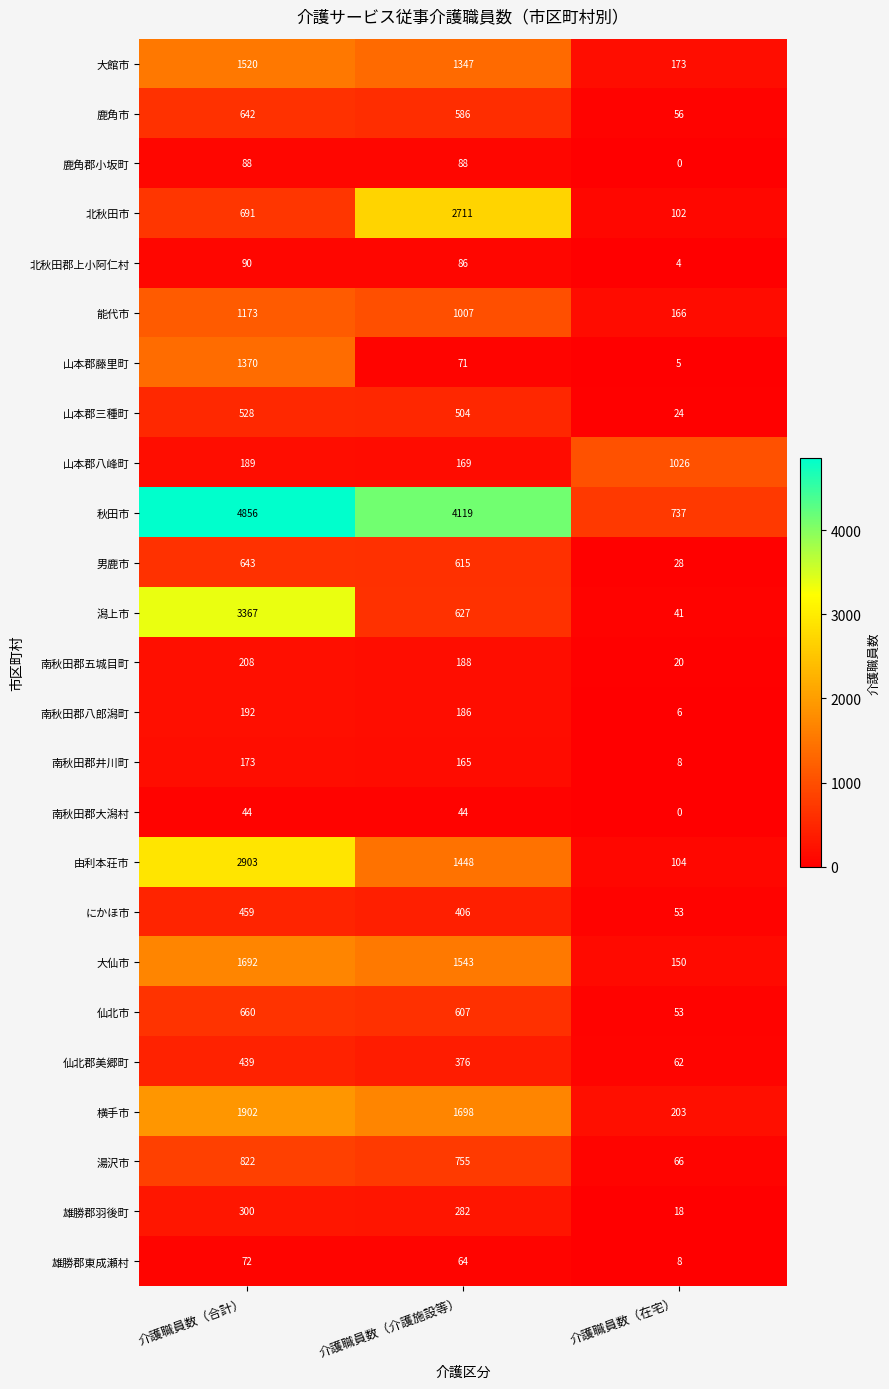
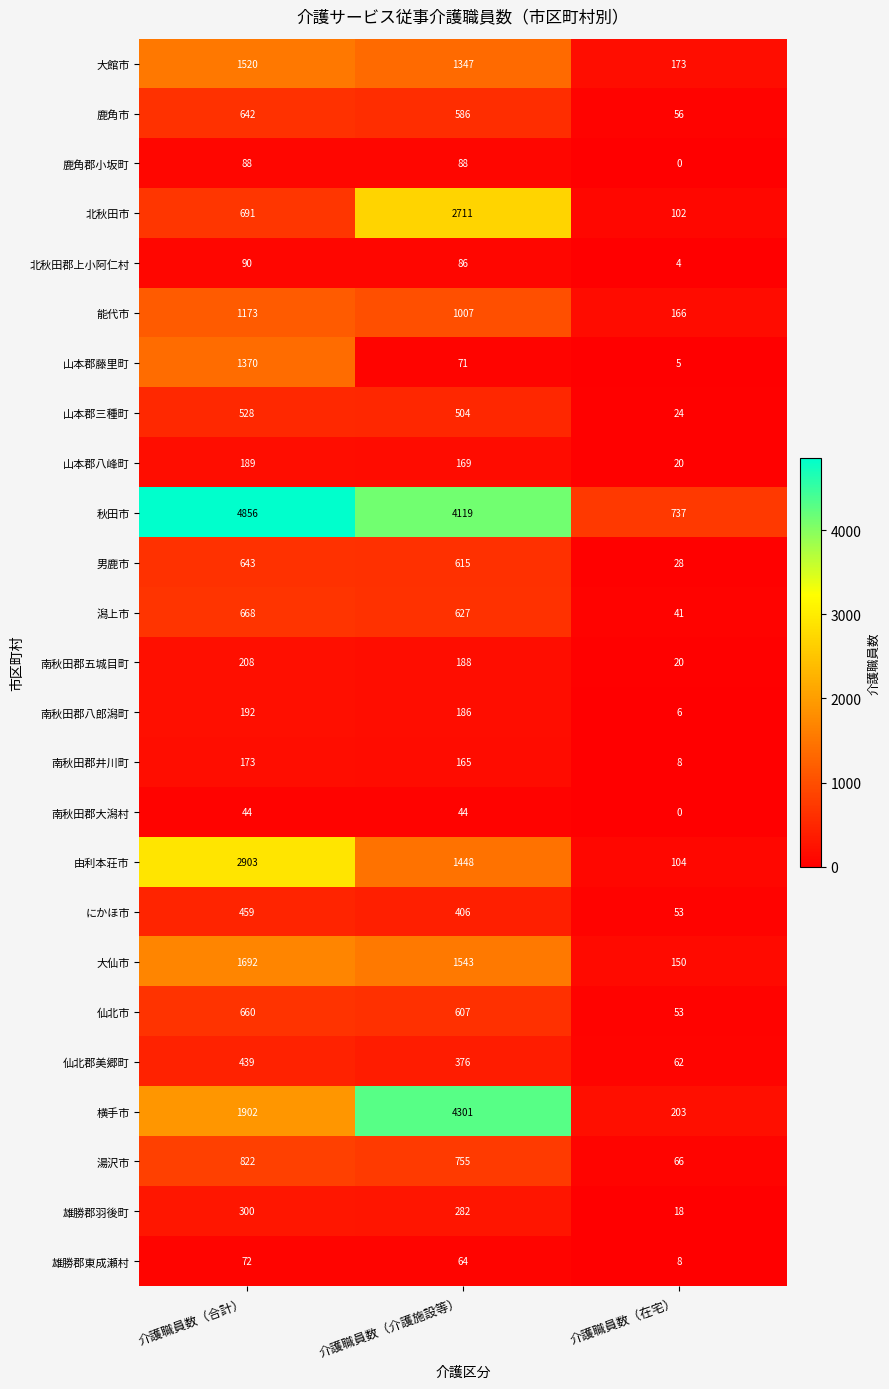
  {
    "大館市": {
      "介護職員数（合計）": 1520,
      "介護職員数（介護施設等）": 1347,
      "介護職員数（在宅）": 173
    },
    "鹿角市": {
      "介護職員数（合計）": 642,
      "介護職員数（介護施設等）": 586,
      "介護職員数（在宅）": 56
    },
    "鹿角郡小坂町": {
      "介護職員数（合計）": 88,
      "介護職員数（介護施設等）": 88,
      "介護職員数（在宅）": 0
    },
    "北秋田市": {
      "介護職員数（合計）": 691,
      "介護職員数（介護施設等）": 2711,
      "介護職員数（在宅）": 102
    },
    "北秋田郡上小阿仁村": {
      "介護職員数（合計）": 90,
      "介護職員数（介護施設等）": 86,
      "介護職員数（在宅）": 4
    },
    "能代市": {
      "介護職員数（合計）": 1173,
      "介護職員数（介護施設等）": 1007,
      "介護職員数（在宅）": 166
    },
    "山本郡藤里町": {
      "介護職員数（合計）": 1370,
      "介護職員数（介護施設等）": 71,
      "介護職員数（在宅）": 5
    },
    "山本郡三種町": {
      "介護職員数（合計）": 528,
      "介護職員数（介護施設等）": 504,
      "介護職員数（在宅）": 24
    },
    "山本郡八峰町": {
      "介護職員数（合計）": 189,
      "介護職員数（介護施設等）": 169,
-     "介護職員数（在宅）": 1026
+     "介護職員数（在宅）": 20
    },
    "秋田市": {
      "介護職員数（合計）": 4856,
      "介護職員数（介護施設等）": 4119,
      "介護職員数（在宅）": 737
    },
    "男鹿市": {
      "介護職員数（合計）": 643,
      "介護職員数（介護施設等）": 615,
      "介護職員数（在宅）": 28
    },
    "潟上市": {
-     "介護職員数（合計）": 3367,
+     "介護職員数（合計）": 668,
      "介護職員数（介護施設等）": 627,
      "介護職員数（在宅）": 41
    },
    "南秋田郡五城目町": {
      "介護職員数（合計）": 208,
      "介護職員数（介護施設等）": 188,
      "介護職員数（在宅）": 20
    },
    "南秋田郡八郎潟町": {
      "介護職員数（合計）": 192,
      "介護職員数（介護施設等）": 186,
      "介護職員数（在宅）": 6
    },
    "南秋田郡井川町": {
      "介護職員数（合計）": 173,
      "介護職員数（介護施設等）": 165,
      "介護職員数（在宅）": 8
    },
    "南秋田郡大潟村": {
      "介護職員数（合計）": 44,
      "介護職員数（介護施設等）": 44,
      "介護職員数（在宅）": 0
    },
    "由利本荘市": {
      "介護職員数（合計）": 2903,
      "介護職員数（介護施設等）": 1448,
      "介護職員数（在宅）": 104
    },
    "にかほ市": {
      "介護職員数（合計）": 459,
      "介護職員数（介護施設等）": 406,
      "介護職員数（在宅）": 53
    },
    "大仙市": {
      "介護職員数（合計）": 1692,
      "介護職員数（介護施設等）": 1543,
      "介護職員数（在宅）": 150
    },
    "仙北市": {
      "介護職員数（合計）": 660,
      "介護職員数（介護施設等）": 607,
      "介護職員数（在宅）": 53
    },
    "仙北郡美郷町": {
      "介護職員数（合計）": 439,
      "介護職員数（介護施設等）": 376,
      "介護職員数（在宅）": 62
    },
    "横手市": {
      "介護職員数（合計）": 1902,
-     "介護職員数（介護施設等）": 1698,
+     "介護職員数（介護施設等）": 4301,
      "介護職員数（在宅）": 203
    },
    "湯沢市": {
      "介護職員数（合計）": 822,
      "介護職員数（介護施設等）": 755,
      "介護職員数（在宅）": 66
    },
    "雄勝郡羽後町": {
      "介護職員数（合計）": 300,
      "介護職員数（介護施設等）": 282,
      "介護職員数（在宅）": 18
    },
    "雄勝郡東成瀬村": {
      "介護職員数（合計）": 72,
      "介護職員数（介護施設等）": 64,
      "介護職員数（在宅）": 8
    }
  }
